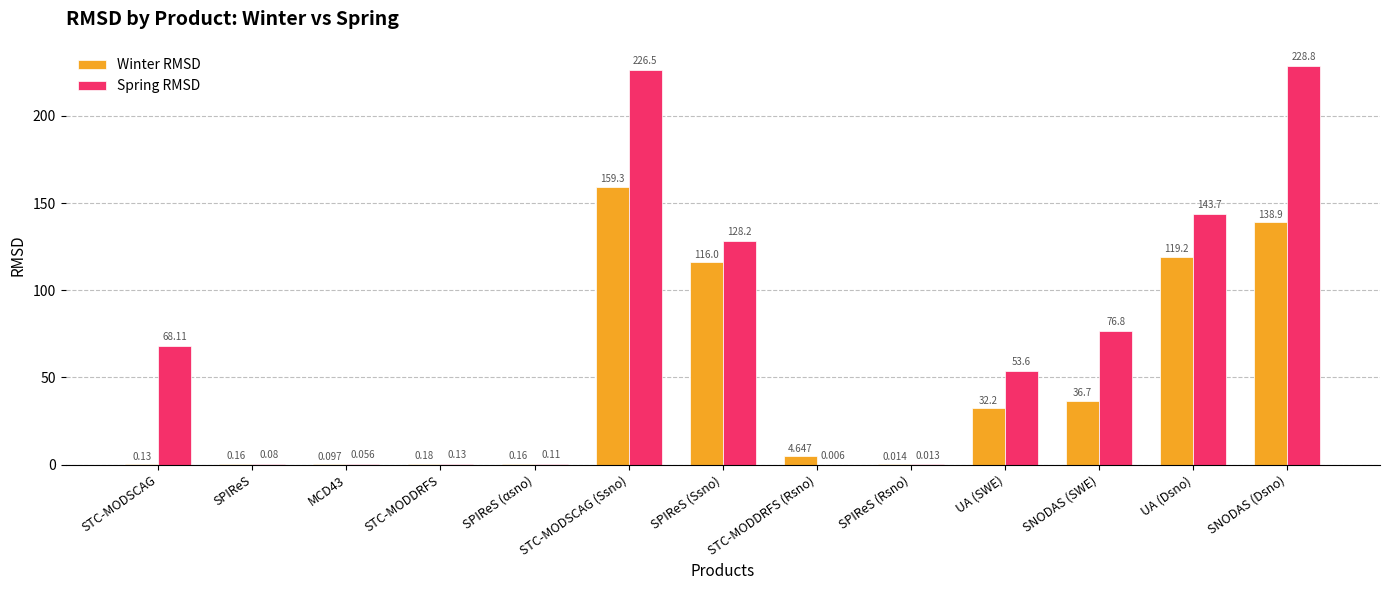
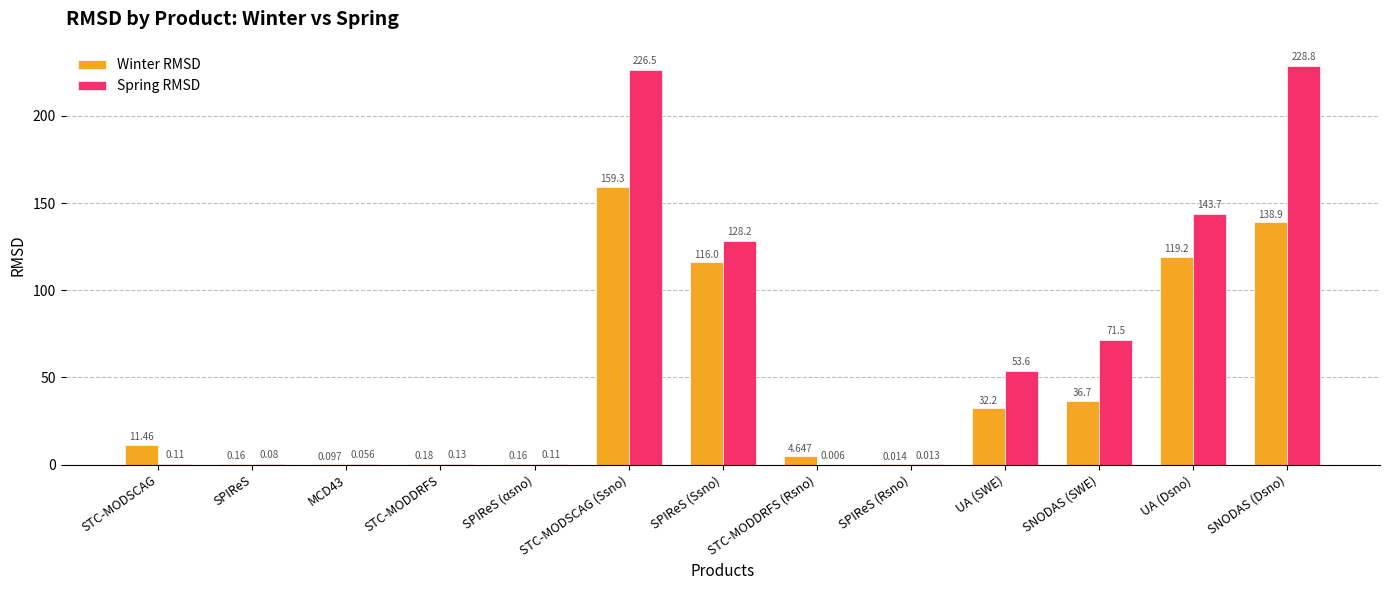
  {
    "Winter RMSD": {
-     "STC-MODSCAG": 0.13,
+     "STC-MODSCAG": 11.46,
      "SPIReS": 0.16,
      "MCD43": 0.097,
      "STC-MODDRFS": 0.18,
      "SPIReS (αsno)": 0.16,
      "STC-MODSCAG (Ssno)": 159.3,
      "SPIReS (Ssno)": 116.0,
      "STC-MODDRFS (Rsno)": 4.647,
      "SPIReS (Rsno)": 0.014,
      "UA (SWE)": 32.2,
      "SNODAS (SWE)": 36.7,
      "UA (Dsno)": 119.2,
      "SNODAS (Dsno)": 138.9
    },
    "Spring RMSD": {
-     "STC-MODSCAG": 68.11,
+     "STC-MODSCAG": 0.11,
      "SPIReS": 0.08,
      "MCD43": 0.056,
      "STC-MODDRFS": 0.13,
      "SPIReS (αsno)": 0.11,
      "STC-MODSCAG (Ssno)": 226.5,
      "SPIReS (Ssno)": 128.2,
      "STC-MODDRFS (Rsno)": 0.006,
      "SPIReS (Rsno)": 0.013,
      "UA (SWE)": 53.6,
-     "SNODAS (SWE)": 76.8,
+     "SNODAS (SWE)": 71.5,
      "UA (Dsno)": 143.7,
      "SNODAS (Dsno)": 228.8
    }
  }
